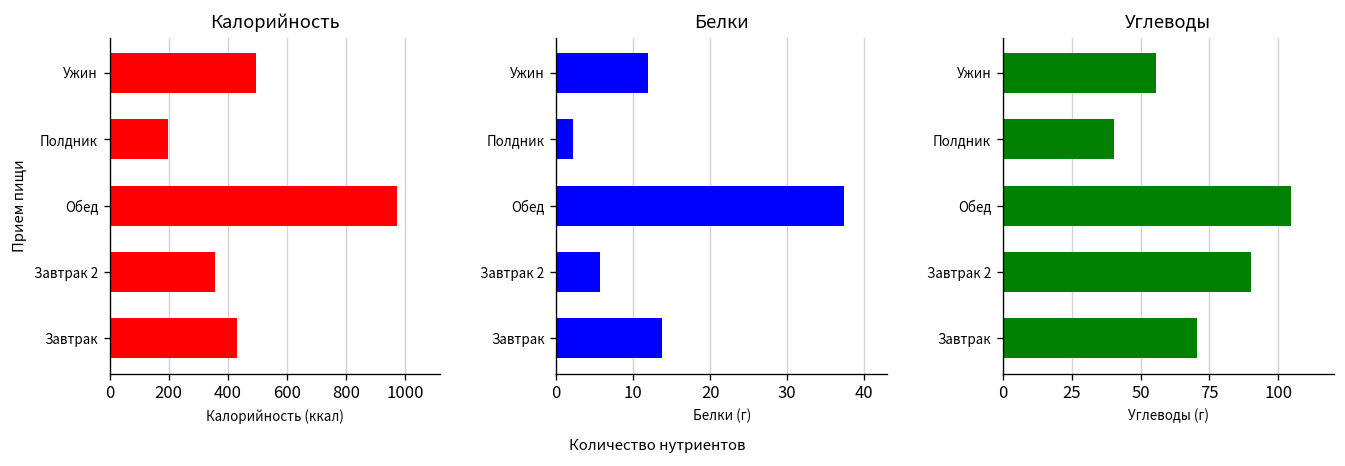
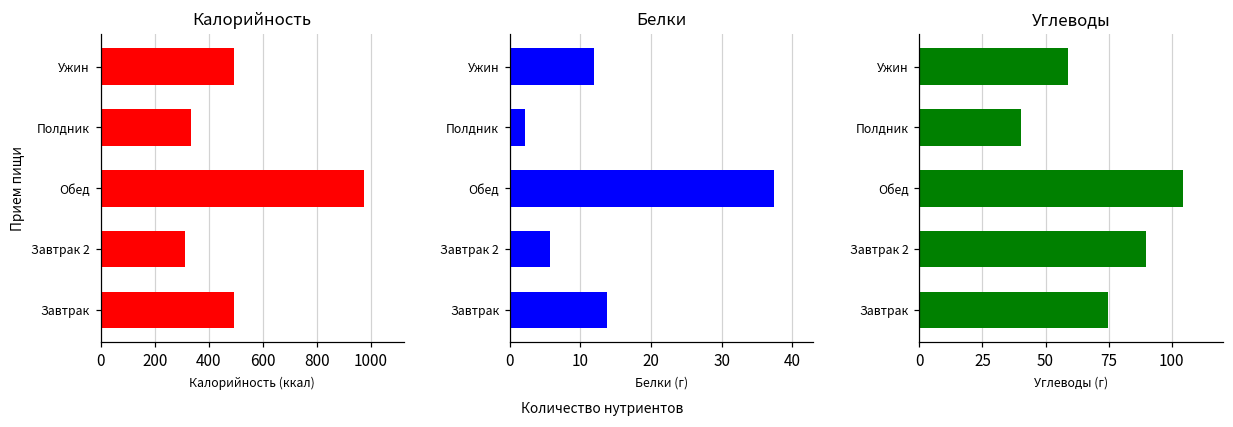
  {
    "Калорийность": {
      "Ужин": 490,
-     "Полдник": 200,
+     "Полдник": 340,
      "Обед": 970,
-     "Завтрак 2": 360,
-     "Завтрак": 430
+     "Завтрак 2": 310,
+     "Завтрак": 490
    },
    "Белки": {
      "Ужин": 12,
      "Полдник": 2,
      "Обед": 37,
      "Завтрак 2": 6,
      "Завтрак": 14
    },
    "Углеводы": {
-     "Ужин": 55,
+     "Ужин": 59,
      "Полдник": 40,
      "Обед": 104,
      "Завтрак 2": 90,
-     "Завтрак": 70
+     "Завтрак": 75
    }
  }
